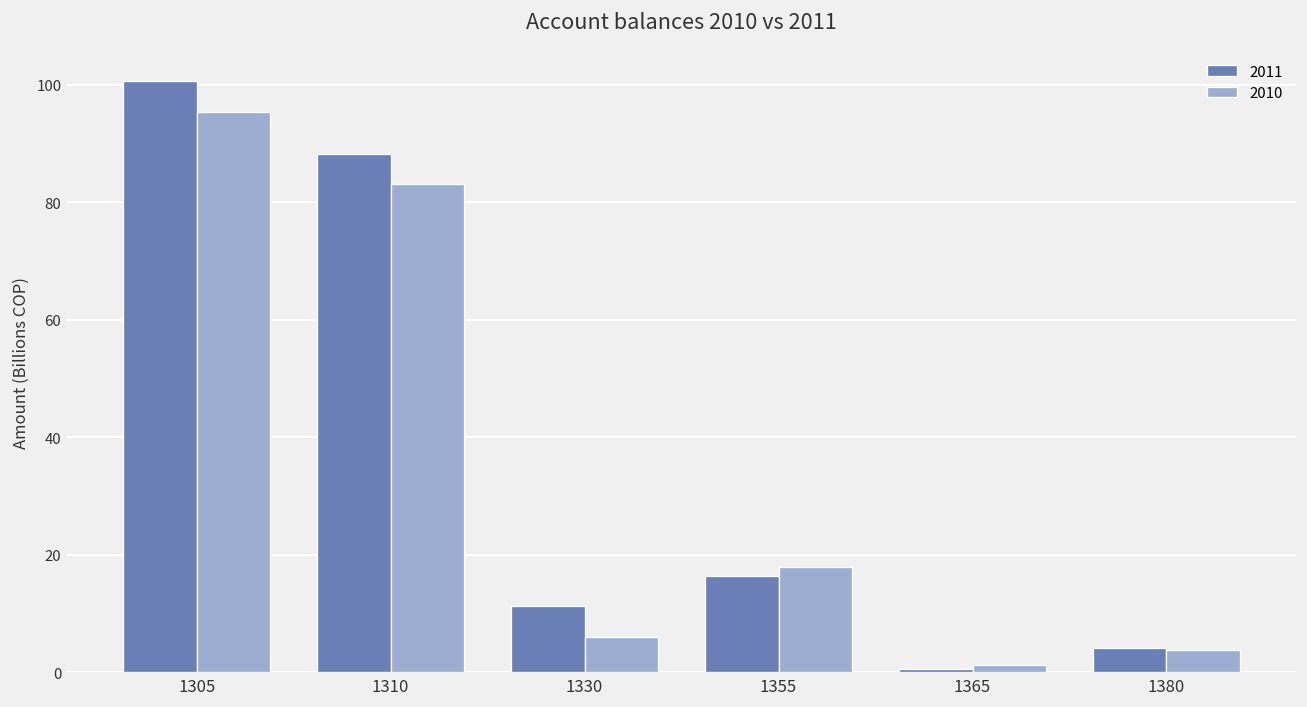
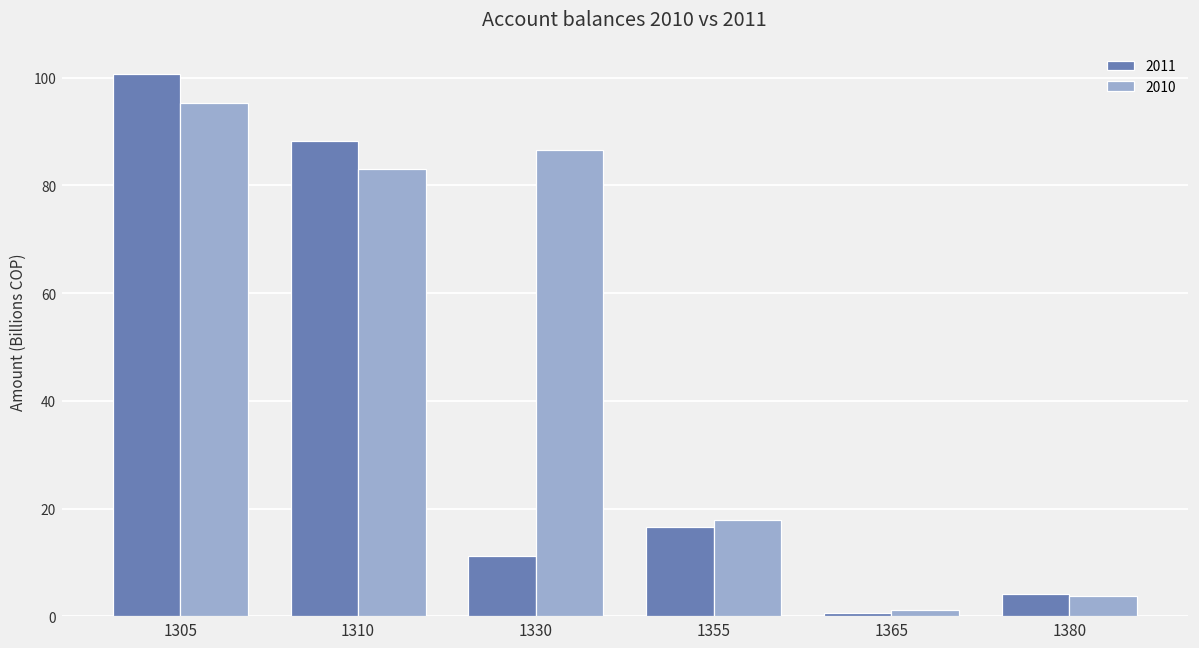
  {
    "2011": {
      "1305": 101,
      "1310": 88,
      "1330": 11,
      "1355": 16,
      "1365": 1,
      "1380": 4
    },
    "2010": {
      "1305": 95,
      "1310": 83,
-     "1330": 6,
+     "1330": 86,
      "1355": 18,
      "1365": 1,
      "1380": 4
    }
  }
